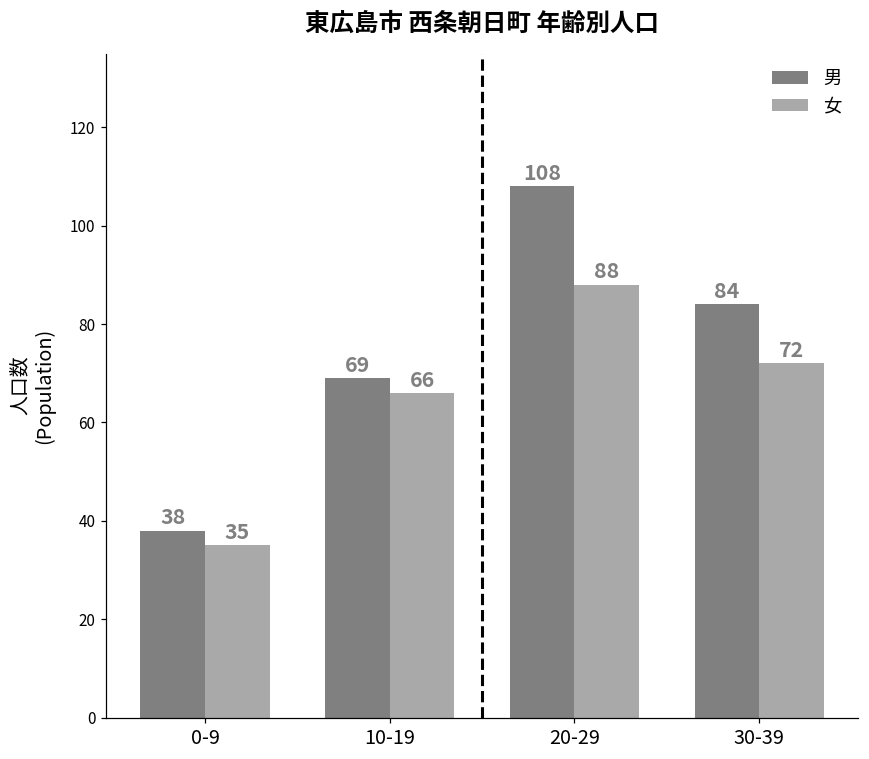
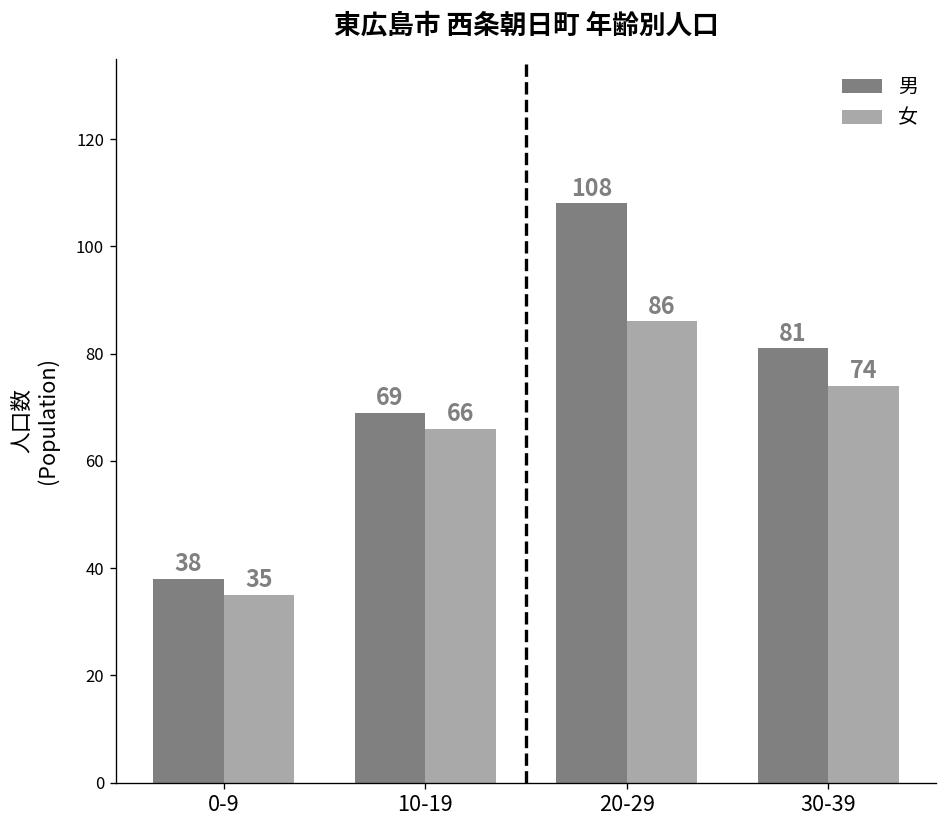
  {
    "男": {
      "0-9": 38,
      "10-19": 69,
      "20-29": 108,
-     "30-39": 84
+     "30-39": 81
    },
    "女": {
      "0-9": 35,
      "10-19": 66,
-     "20-29": 88,
-     "30-39": 72
+     "20-29": 86,
+     "30-39": 74
    }
  }
